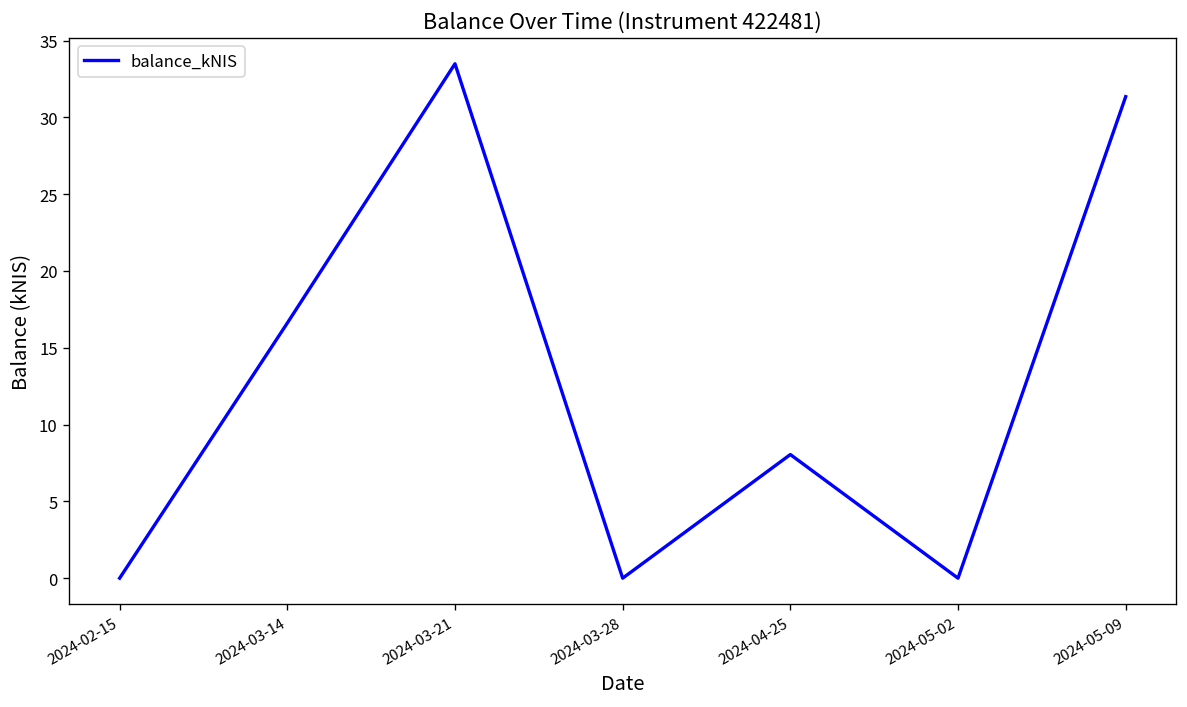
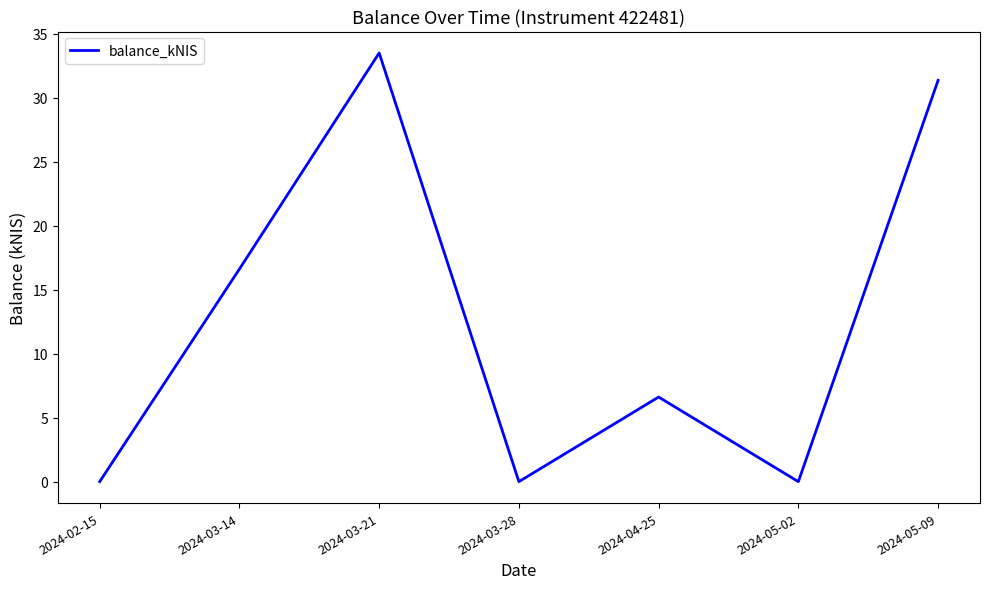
  {
    "2024-02-15": 0.0,
    "2024-03-14": 16.6,
    "2024-03-21": 33.5,
    "2024-03-28": 0.0,
-   "2024-04-25": 8.1,
+   "2024-04-25": 6.6,
    "2024-05-02": 0.0,
    "2024-05-09": 31.4
  }
